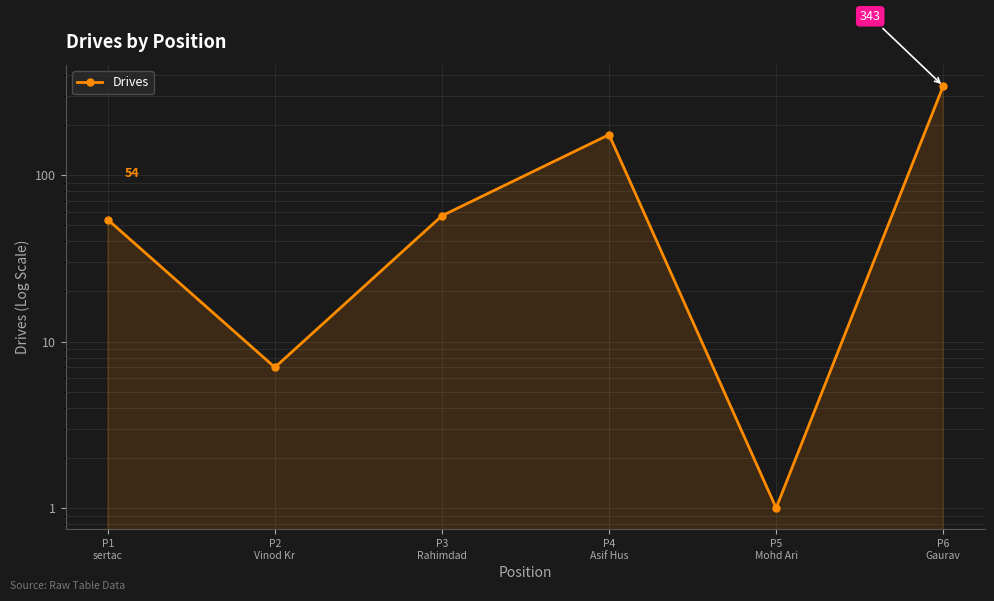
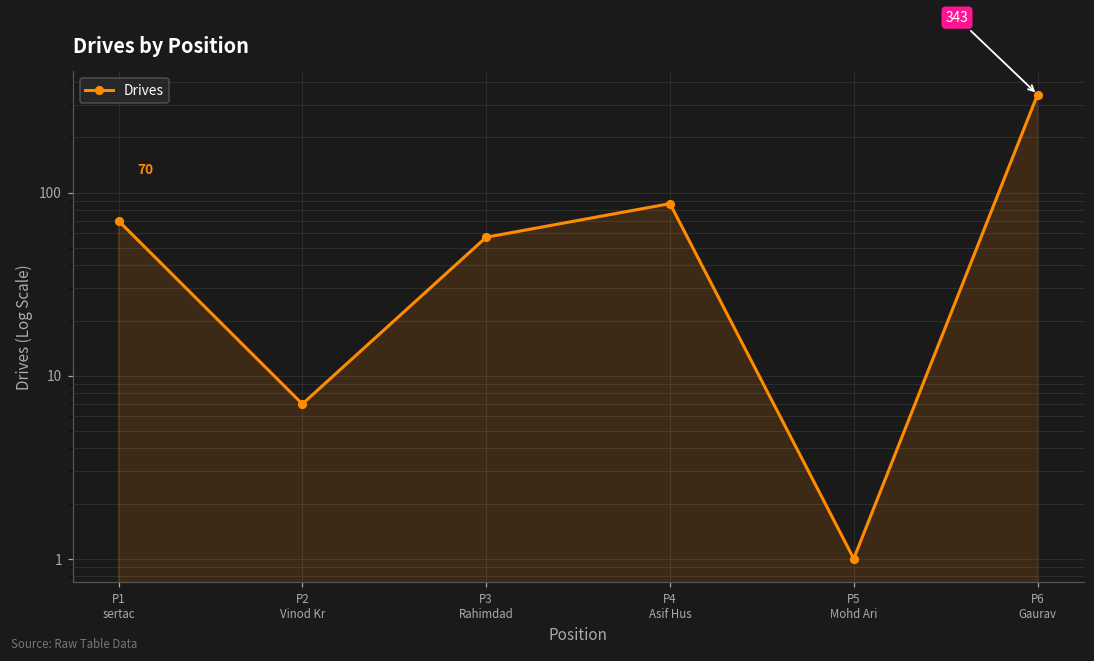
  {
-   "P1 sertac": 54,
-   "P4 Asif Hus": 180
+   "P1 sertac": 70,
+   "P4 Asif Hus": 90
  }
